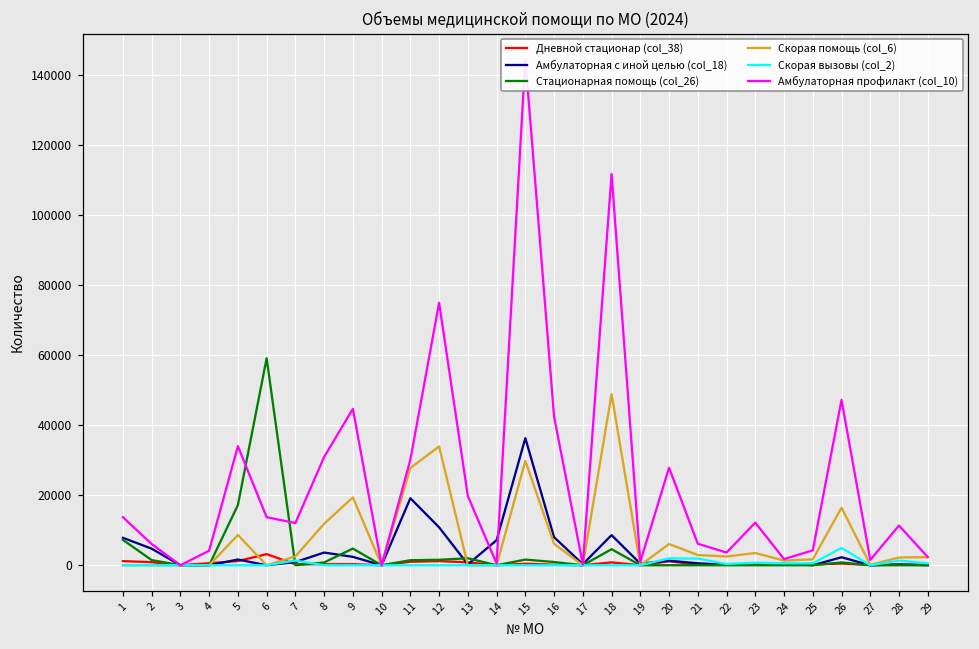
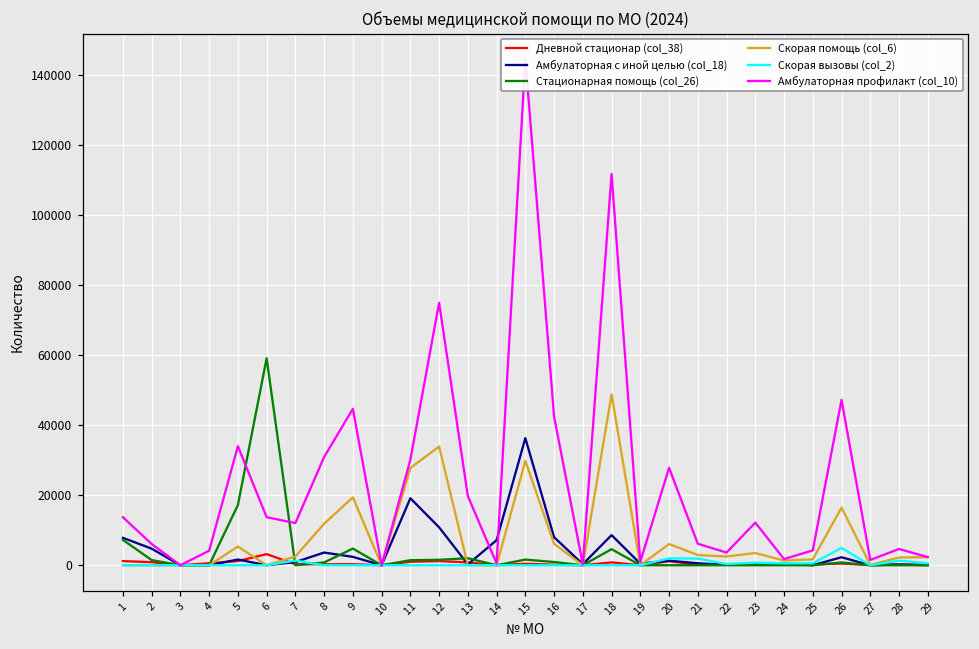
  {
    "Дневной стационар (col_38)": {
      "1": 1000,
      "6": 3000,
      "18": 1000
    },
    "Амбулаторная с иной целью (col_18)": {
      "2": 5000,
      "8": 4000,
      "9": 2000,
      "11": 19000,
      "12": 11000,
      "14": 7000,
      "15": 36000,
      "16": 8000,
      "18": 9000,
      "26": 2000
    },
    "Стационарная помощь (col_26)": {
      "5": 17000,
      "6": 59000,
      "9": 5000,
      "13": 2000,
      "15": 2000,
      "18": 5000,
      "20": 0
    },
    "Скорая помощь (col_6)": {
-     "5": 9000,
+     "5": 5000,
      "7": 3000,
      "8": 12000,
      "9": 19000,
      "11": 28000,
      "12": 34000,
      "15": 30000,
      "16": 6000,
      "18": 49000,
      "20": 6000,
      "21": 3000,
      "22": 2000,
      "23": 3000,
      "25": 2000,
      "26": 16000,
      "28": 2000
    },
    "Скорая вызовы (col_2)": {
      "5": 0,
      "11": 0,
      "12": 0,
      "18": 0,
      "21": 2000,
      "26": 5000,
      "28": 1000
    },
    "Амбулаторная профилакт (col_10)": {
      "1": 14000,
      "2": 6000,
      "4": 4000,
      "5": 34000,
      "6": 14000,
      "7": 12000,
      "8": 31000,
      "9": 45000,
      "11": 30000,
      "12": 75000,
      "13": 20000,
      "16": 42000,
      "18": 112000,
      "20": 28000,
      "21": 6000,
      "22": 4000,
      "23": 12000,
      "25": 4000,
      "26": 47000,
      "27": 2000,
-     "28": 11000
+     "28": 5000
    }
  }
